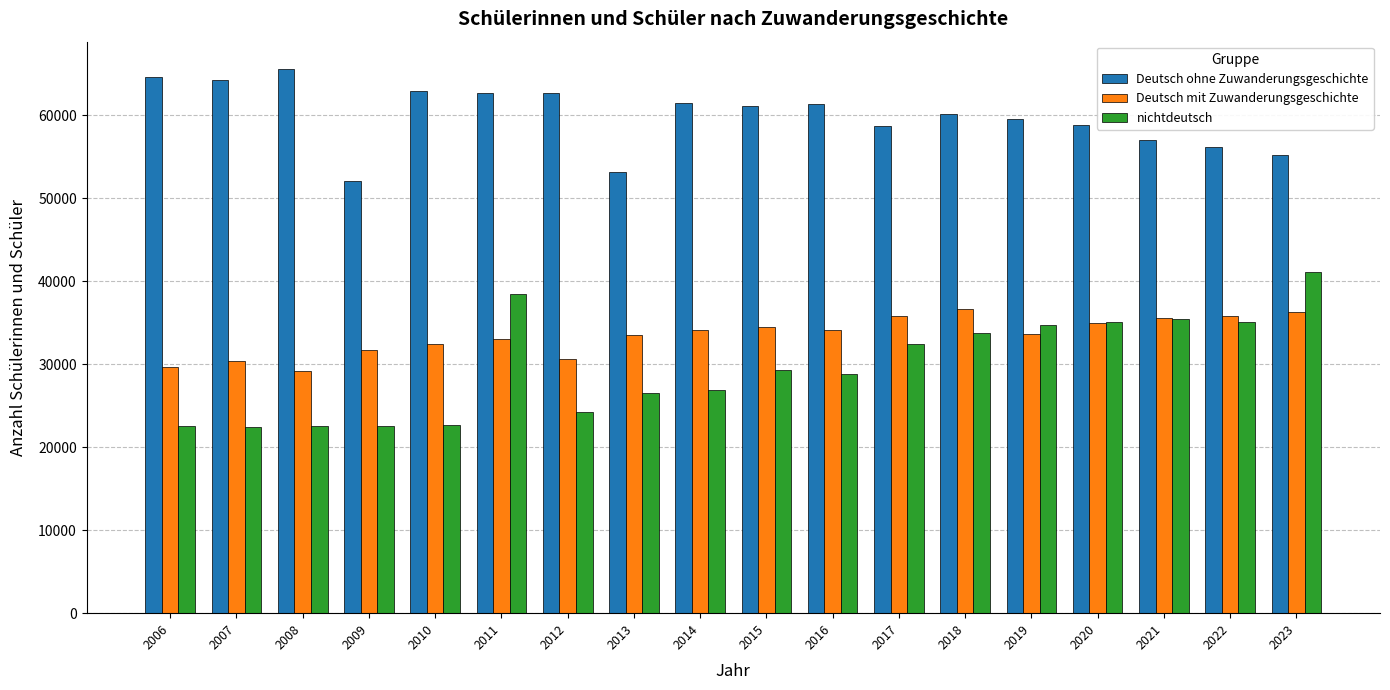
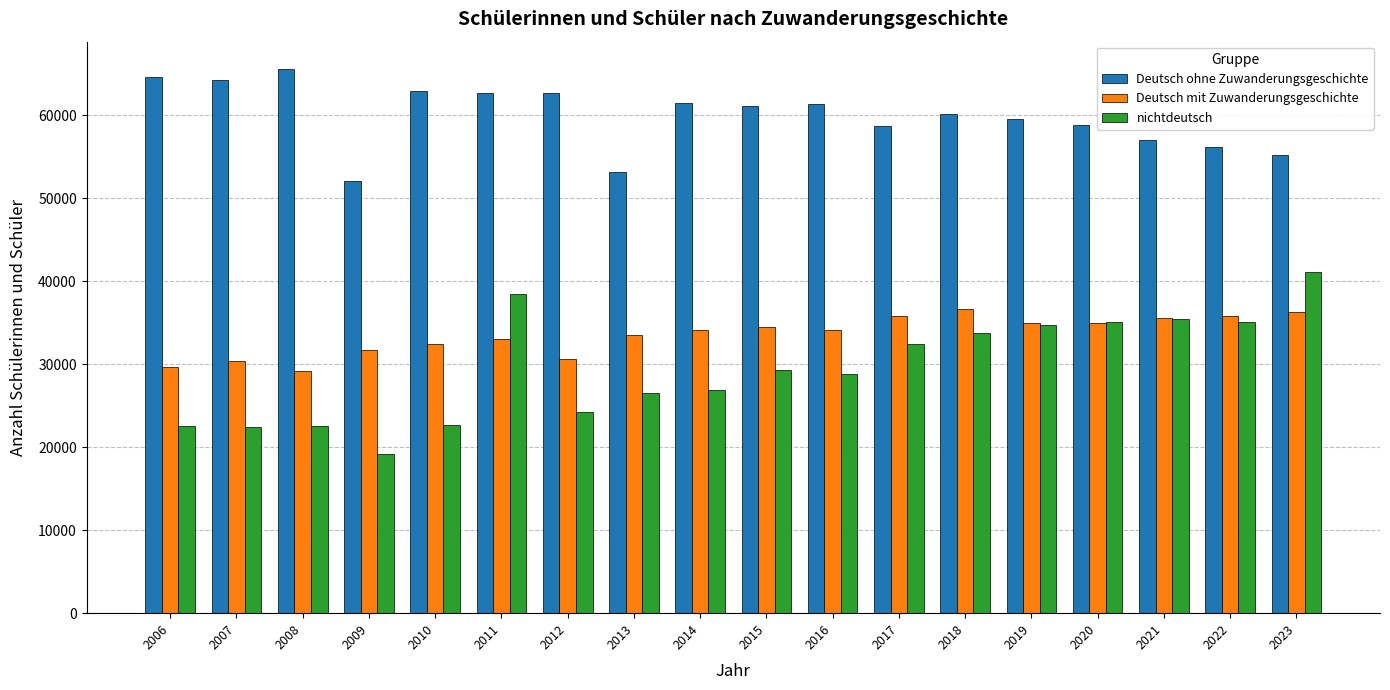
  {
    "Deutsch ohne Zuwanderungsgeschichte": {
      "2006": 65000,
      "2007": 64000,
      "2008": 66000,
      "2009": 52000,
      "2010": 63000,
      "2011": 63000,
      "2012": 63000,
      "2013": 53000,
      "2014": 61000,
      "2015": 61000,
      "2016": 61000,
      "2017": 59000,
      "2018": 60000,
      "2019": 60000,
      "2020": 59000,
      "2021": 57000,
      "2022": 56000,
      "2023": 55000
    },
    "Deutsch mit Zuwanderungsgeschichte": {
      "2006": 30000,
      "2007": 30000,
      "2008": 29000,
      "2009": 32000,
      "2010": 32000,
      "2011": 33000,
      "2012": 31000,
      "2013": 34000,
      "2014": 34000,
      "2015": 35000,
      "2016": 34000,
      "2017": 36000,
      "2018": 37000,
-     "2019": 34000,
+     "2019": 35000,
      "2020": 35000,
      "2021": 36000,
      "2022": 36000,
      "2023": 36000
    },
    "nichtdeutsch": {
      "2006": 23000,
      "2007": 22000,
      "2008": 23000,
-     "2009": 23000,
+     "2009": 19000,
      "2010": 23000,
      "2011": 38000,
      "2012": 24000,
      "2013": 27000,
      "2014": 27000,
      "2015": 29000,
      "2016": 29000,
      "2017": 32000,
      "2018": 34000,
      "2019": 35000,
      "2020": 35000,
      "2021": 35000,
      "2022": 35000,
      "2023": 41000
    }
  }
